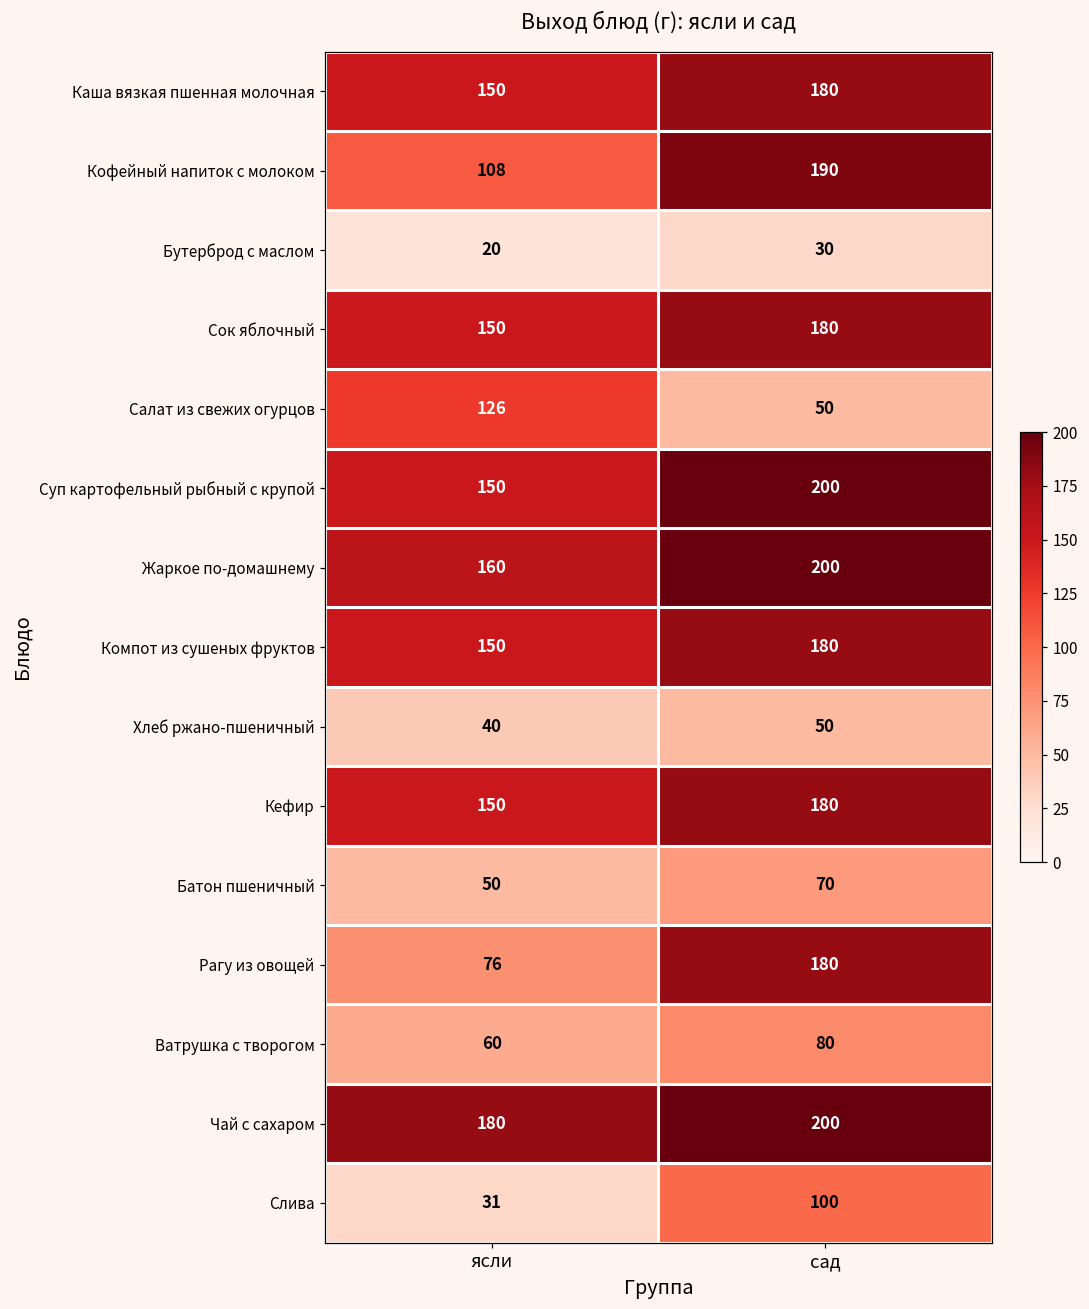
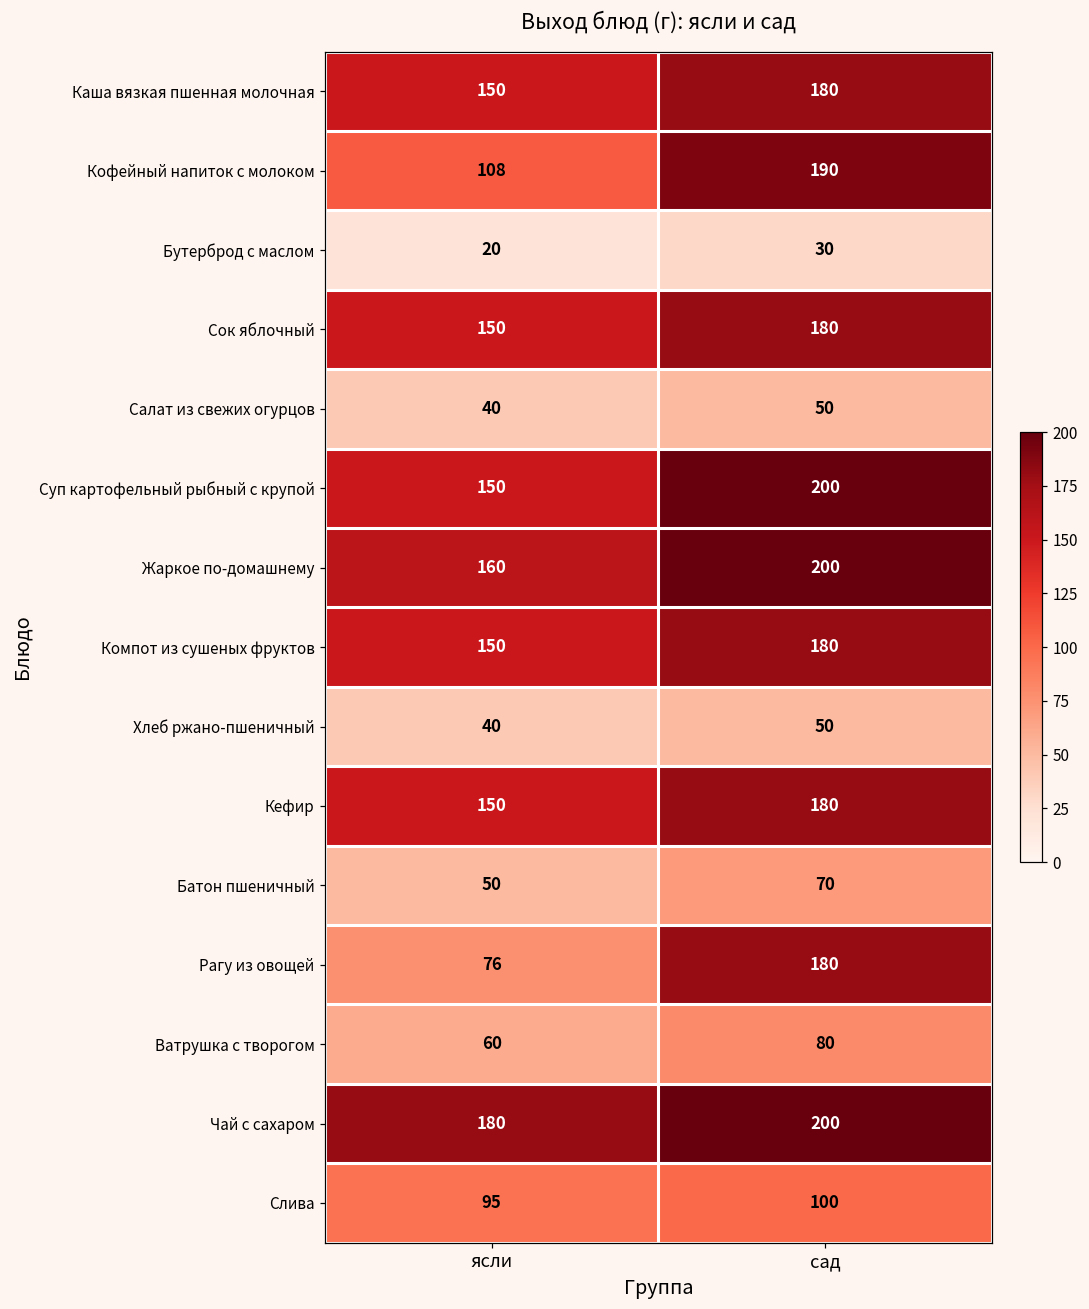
  {
    "Каша вязкая пшенная молочная": {
      "ясли": 150,
      "сад": 180
    },
    "Кофейный напиток с молоком": {
      "ясли": 108,
      "сад": 190
    },
    "Бутерброд с маслом": {
      "ясли": 20,
      "сад": 30
    },
    "Сок яблочный": {
      "ясли": 150,
      "сад": 180
    },
    "Салат из свежих огурцов": {
-     "ясли": 126,
+     "ясли": 40,
      "сад": 50
    },
    "Суп картофельный рыбный с крупой": {
      "ясли": 150,
      "сад": 200
    },
    "Жаркое по-домашнему": {
      "ясли": 160,
      "сад": 200
    },
    "Компот из сушеных фруктов": {
      "ясли": 150,
      "сад": 180
    },
    "Хлеб ржано-пшеничный": {
      "ясли": 40,
      "сад": 50
    },
    "Кефир": {
      "ясли": 150,
      "сад": 180
    },
    "Батон пшеничный": {
      "ясли": 50,
      "сад": 70
    },
    "Рагу из овощей": {
      "ясли": 76,
      "сад": 180
    },
    "Ватрушка с творогом": {
      "ясли": 60,
      "сад": 80
    },
    "Чай с сахаром": {
      "ясли": 180,
      "сад": 200
    },
    "Слива": {
-     "ясли": 31,
+     "ясли": 95,
      "сад": 100
    }
  }
